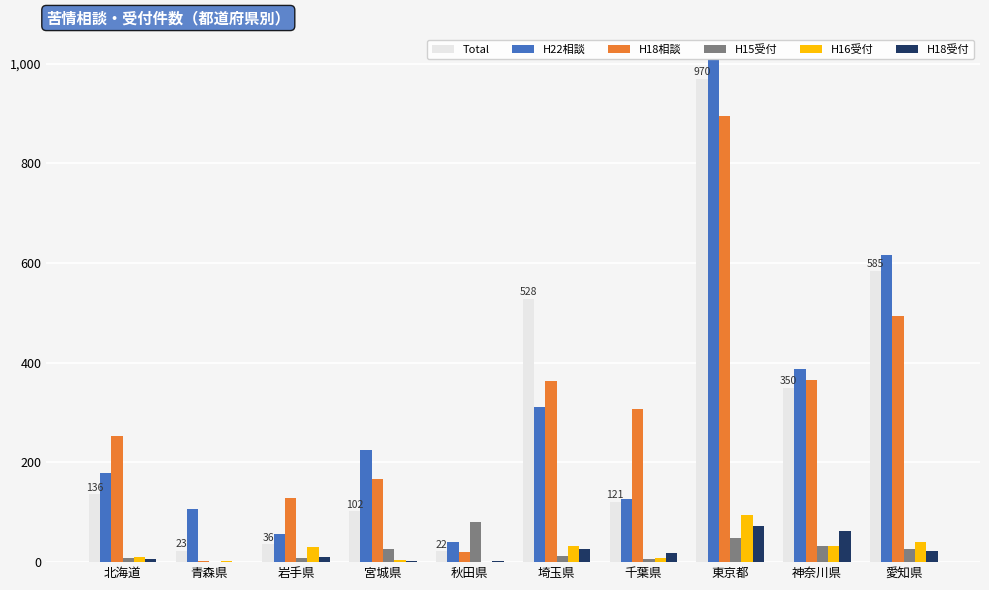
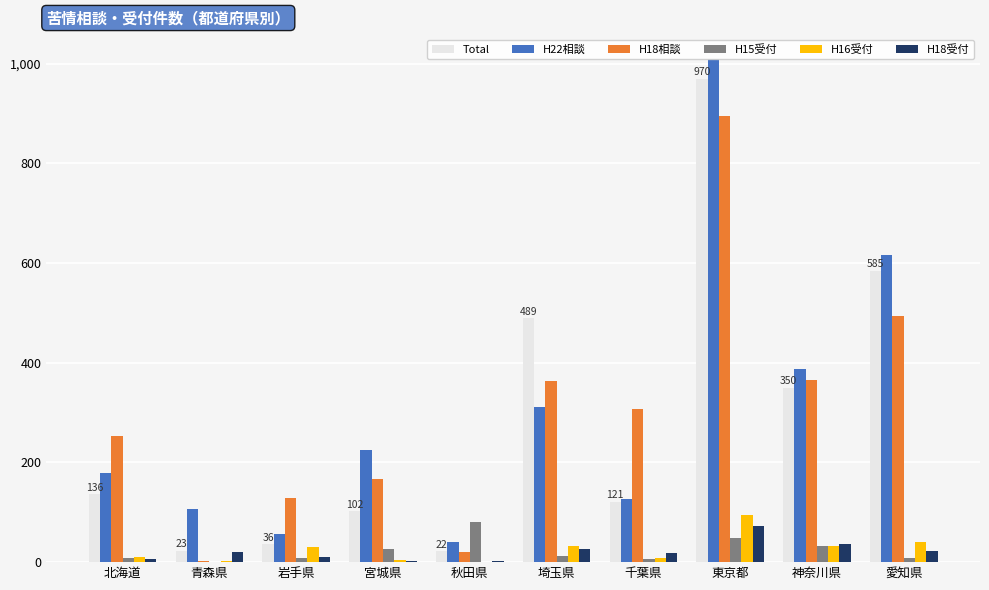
  {
    "Total": {
      "北海道": 136,
      "青森県": 23,
      "岩手県": 36,
      "宮城県": 102,
      "秋田県": 22,
-     "埼玉県": 528,
+     "埼玉県": 489,
      "千葉県": 121,
      "東京都": 970,
      "神奈川県": 350,
      "愛知県": 585
    },
    "H22相談": {
      "北海道": 180,
      "青森県": 110,
      "岩手県": 60,
      "宮城県": 220,
      "秋田県": 40,
      "埼玉県": 310,
      "千葉県": 130,
      "神奈川県": 390,
      "愛知県": 620
    },
    "H18相談": {
      "北海道": 250,
      "岩手県": 130,
      "宮城県": 170,
      "秋田県": 20,
      "埼玉県": 360,
      "千葉県": 310,
      "東京都": 900,
      "神奈川県": 370,
      "愛知県": 490
    },
    "H15受付": {
      "北海道": 10,
      "青森県": 0,
      "岩手県": 10,
      "宮城県": 30,
      "秋田県": 80,
      "埼玉県": 10,
      "千葉県": 10,
      "東京都": 50,
      "神奈川県": 30,
-     "愛知県": 30
+     "愛知県": 10
    },
    "H16受付": {
      "北海道": 10,
      "岩手県": 30,
      "埼玉県": 30,
      "千葉県": 10,
      "東京都": 90,
      "神奈川県": 30,
      "愛知県": 40
    },
    "H18受付": {
      "北海道": 10,
-     "青森県": 0,
+     "青森県": 20,
      "岩手県": 10,
      "埼玉県": 30,
      "千葉県": 20,
      "東京都": 70,
-     "神奈川県": 60,
+     "神奈川県": 40,
      "愛知県": 20
    }
  }
